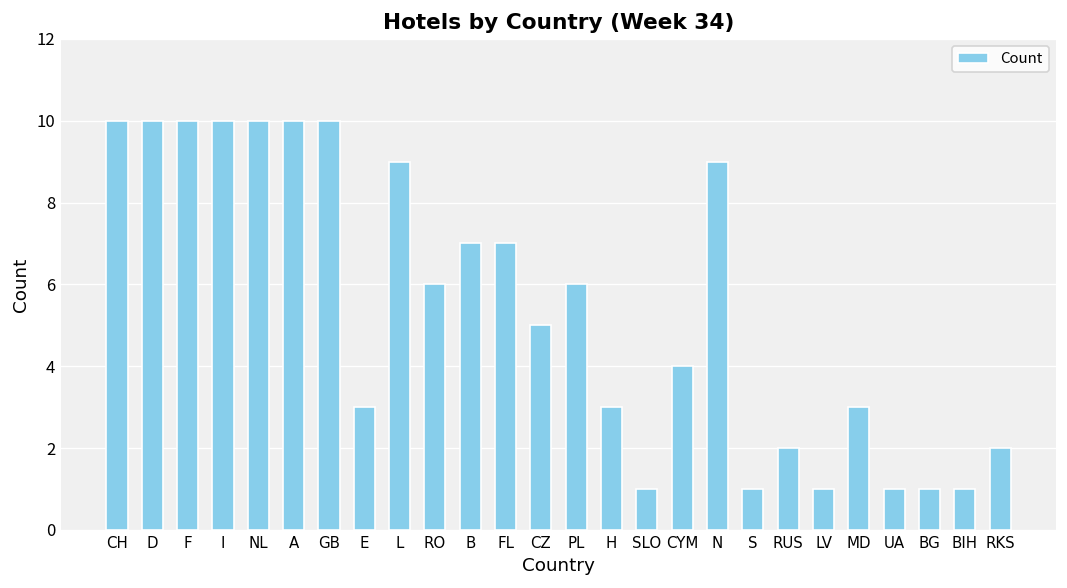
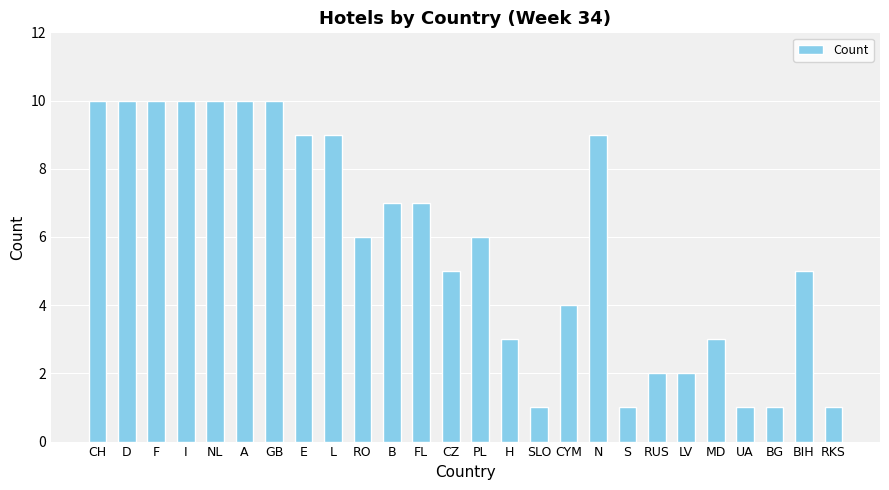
  {
    "CH": 10,
    "D": 10,
    "F": 10,
    "I": 10,
    "NL": 10,
    "A": 10,
    "GB": 10,
-   "E": 3,
+   "E": 9,
    "L": 9,
    "RO": 6,
    "B": 7,
    "FL": 7,
    "CZ": 5,
    "PL": 6,
    "H": 3,
    "SLO": 1,
    "CYM": 4,
    "N": 9,
    "S": 1,
    "RUS": 2,
-   "LV": 1,
+   "LV": 2,
    "MD": 3,
    "UA": 1,
    "BG": 1,
-   "BIH": 1,
-   "RKS": 2
+   "BIH": 5,
+   "RKS": 1
  }
